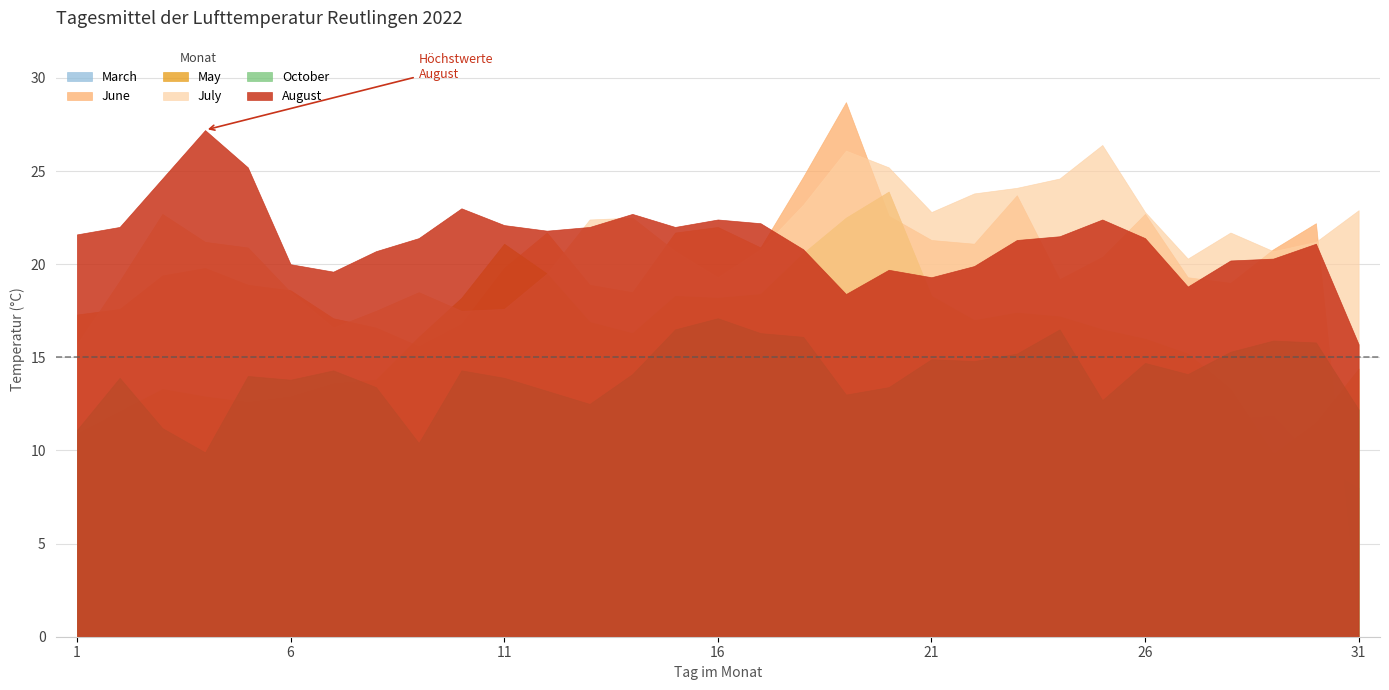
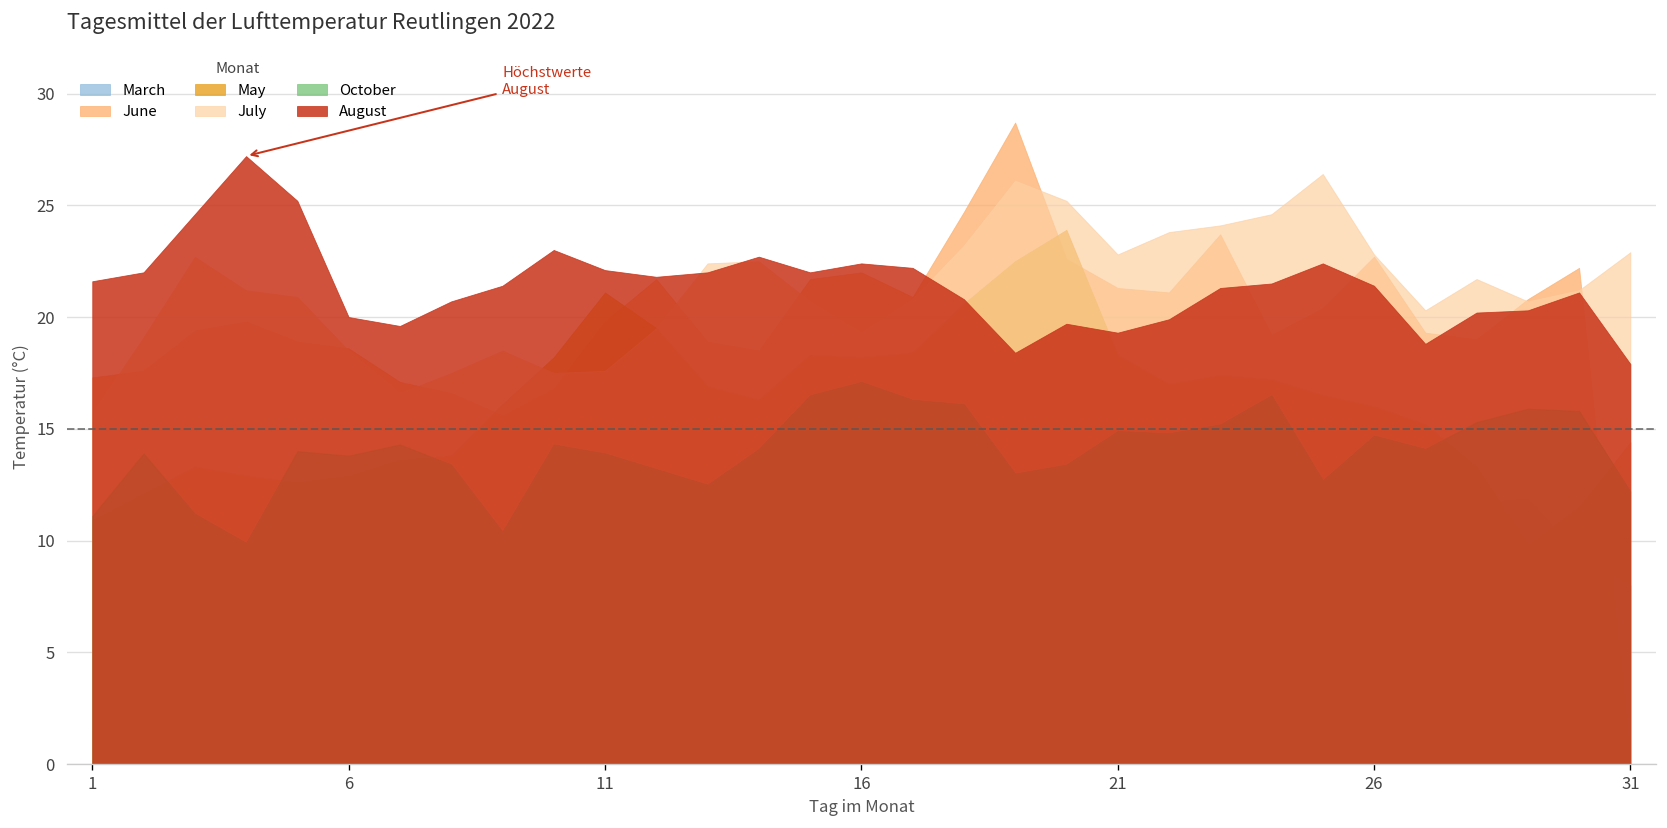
  {
    "March": {
      "31": 8.0
    },
    "June": {
      "31": 0.0
    },
    "May": {
      "31": 14.4
    },
    "July": {
      "31": 22.9
    },
    "October": {
      "31": 12.2
    },
    "August": {
-     "31": 15.7
+     "31": 17.9
    }
  }
